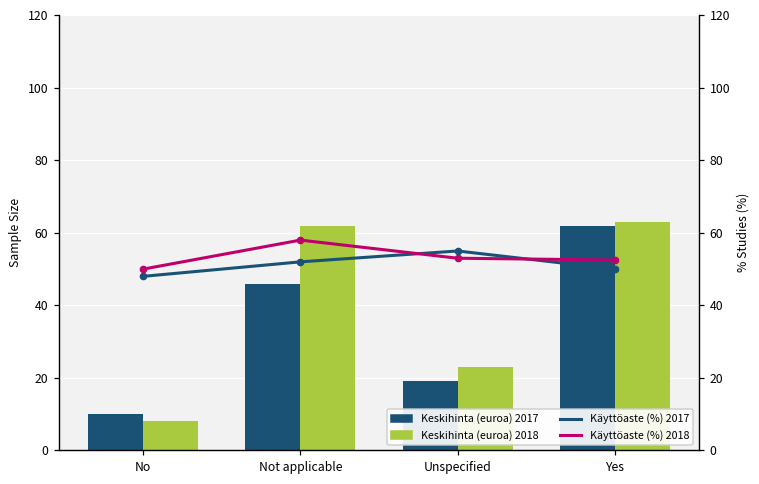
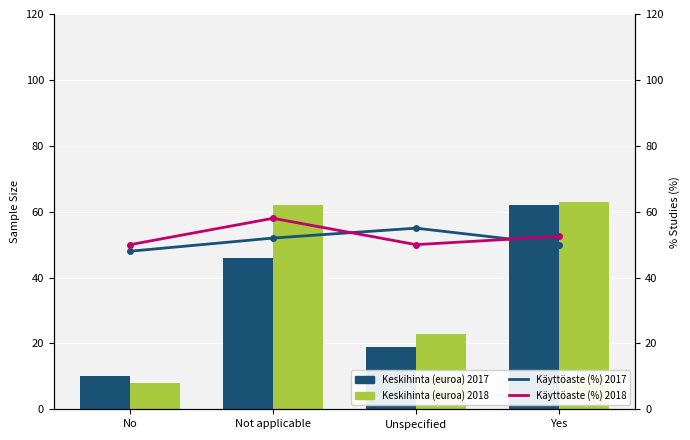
  {
    "Keskihinta (euroa) 2018": {
      "No": 8,
      "Not applicable": 62,
      "Unspecified": 23,
      "Yes": 63
    },
    "Käyttöaste (%) 2018": {
      "No": 50,
      "Not applicable": 58,
-     "Unspecified": 53,
+     "Unspecified": 50,
      "Yes": 53
    }
  }
